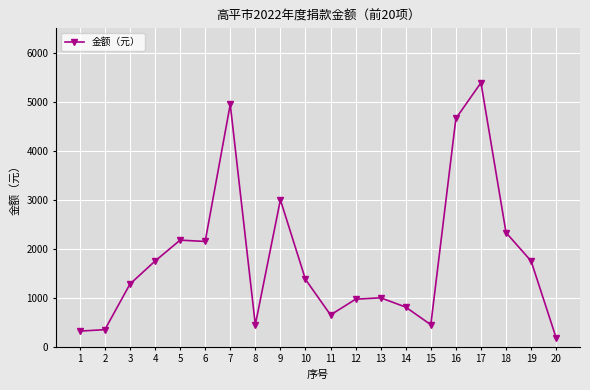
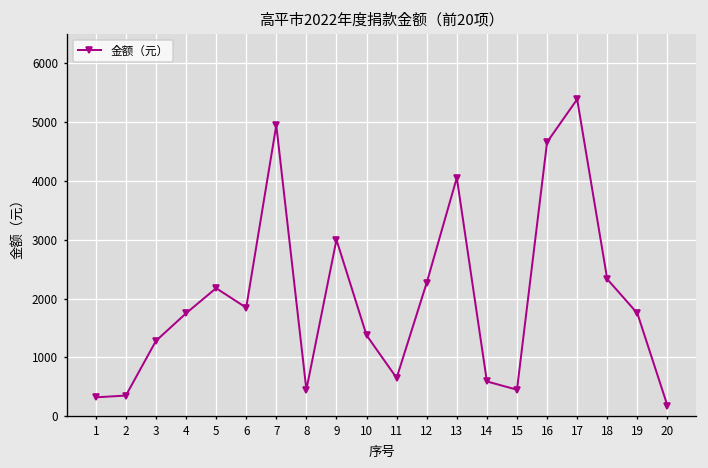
  {
    "1": 300,
    "2": 400,
    "3": 1300,
    "4": 1700,
    "5": 2200,
-   "6": 2200,
+   "6": 1800,
    "7": 4900,
    "8": 500,
    "9": 3000,
    "10": 1400,
    "11": 700,
-   "12": 1000,
-   "13": 1000,
-   "14": 800,
+   "12": 2300,
+   "13": 4100,
+   "14": 600,
    "15": 500,
    "16": 4700,
    "17": 5400,
    "18": 2300,
    "19": 1800,
    "20": 200
  }
